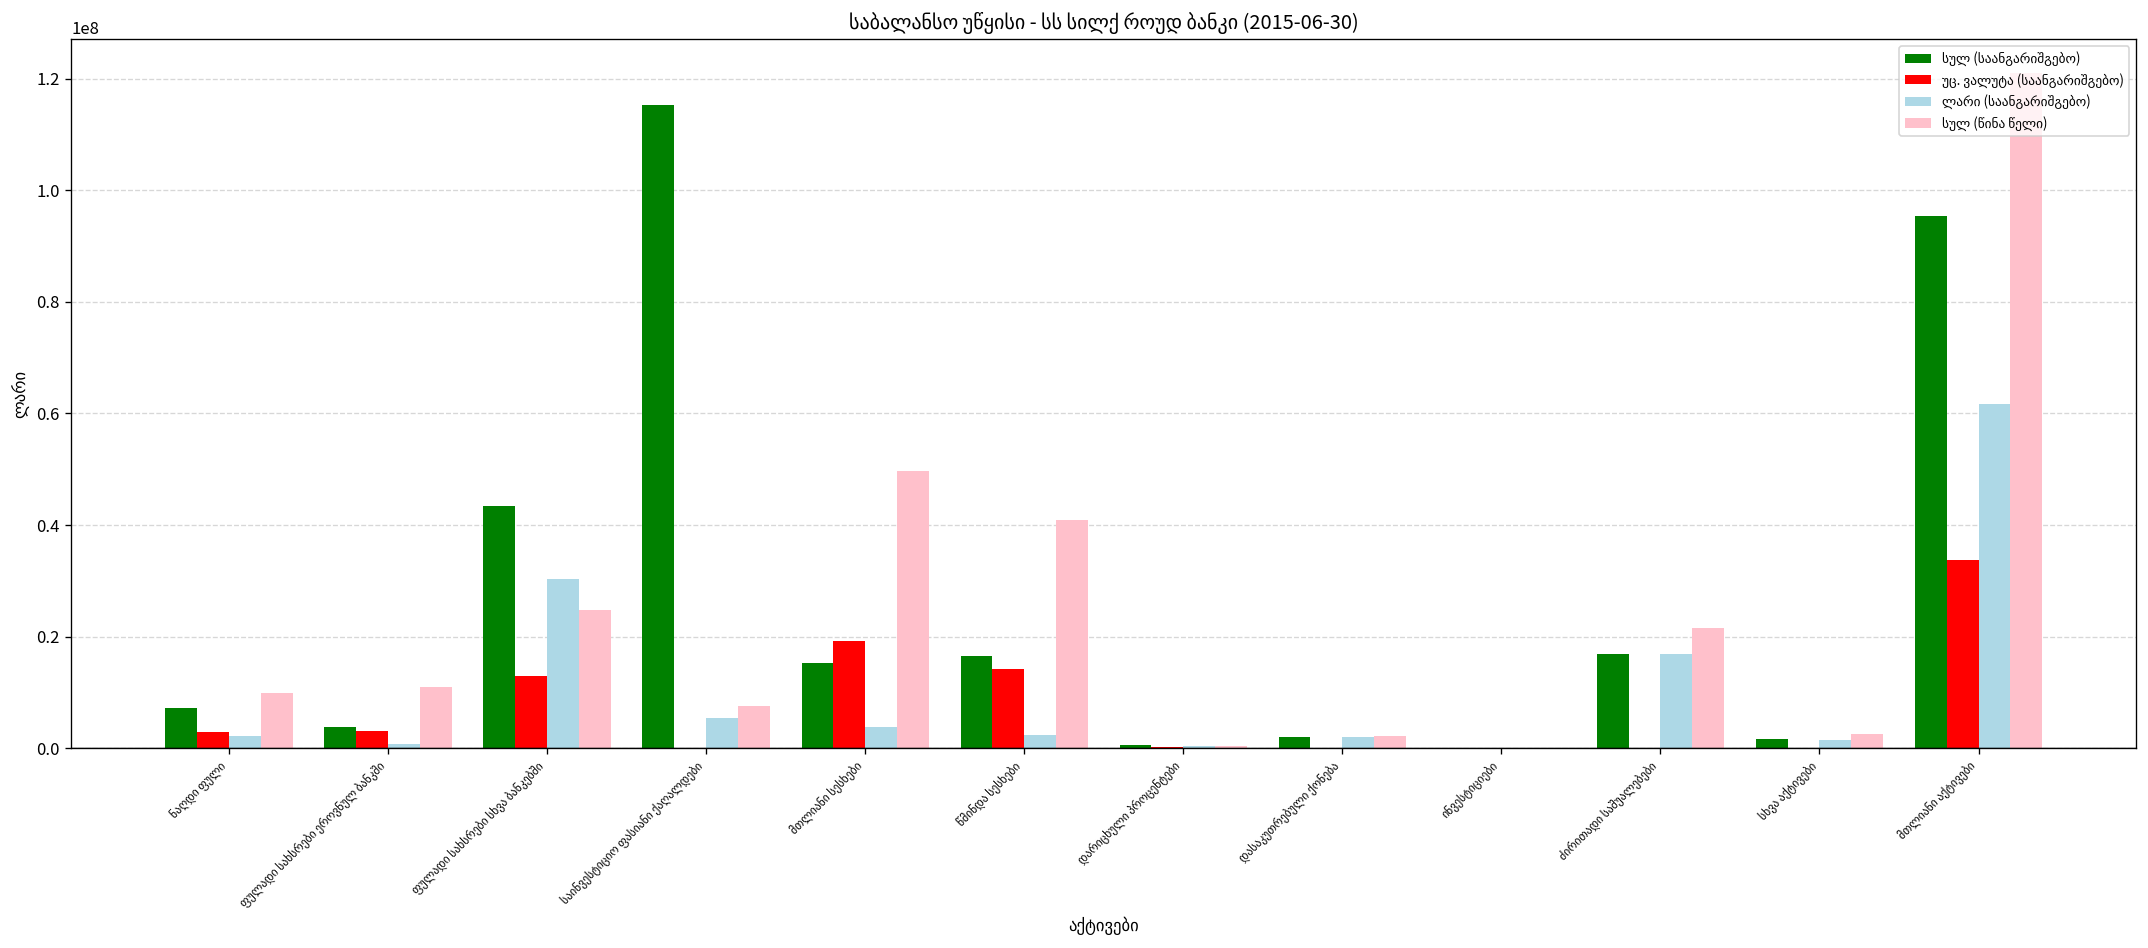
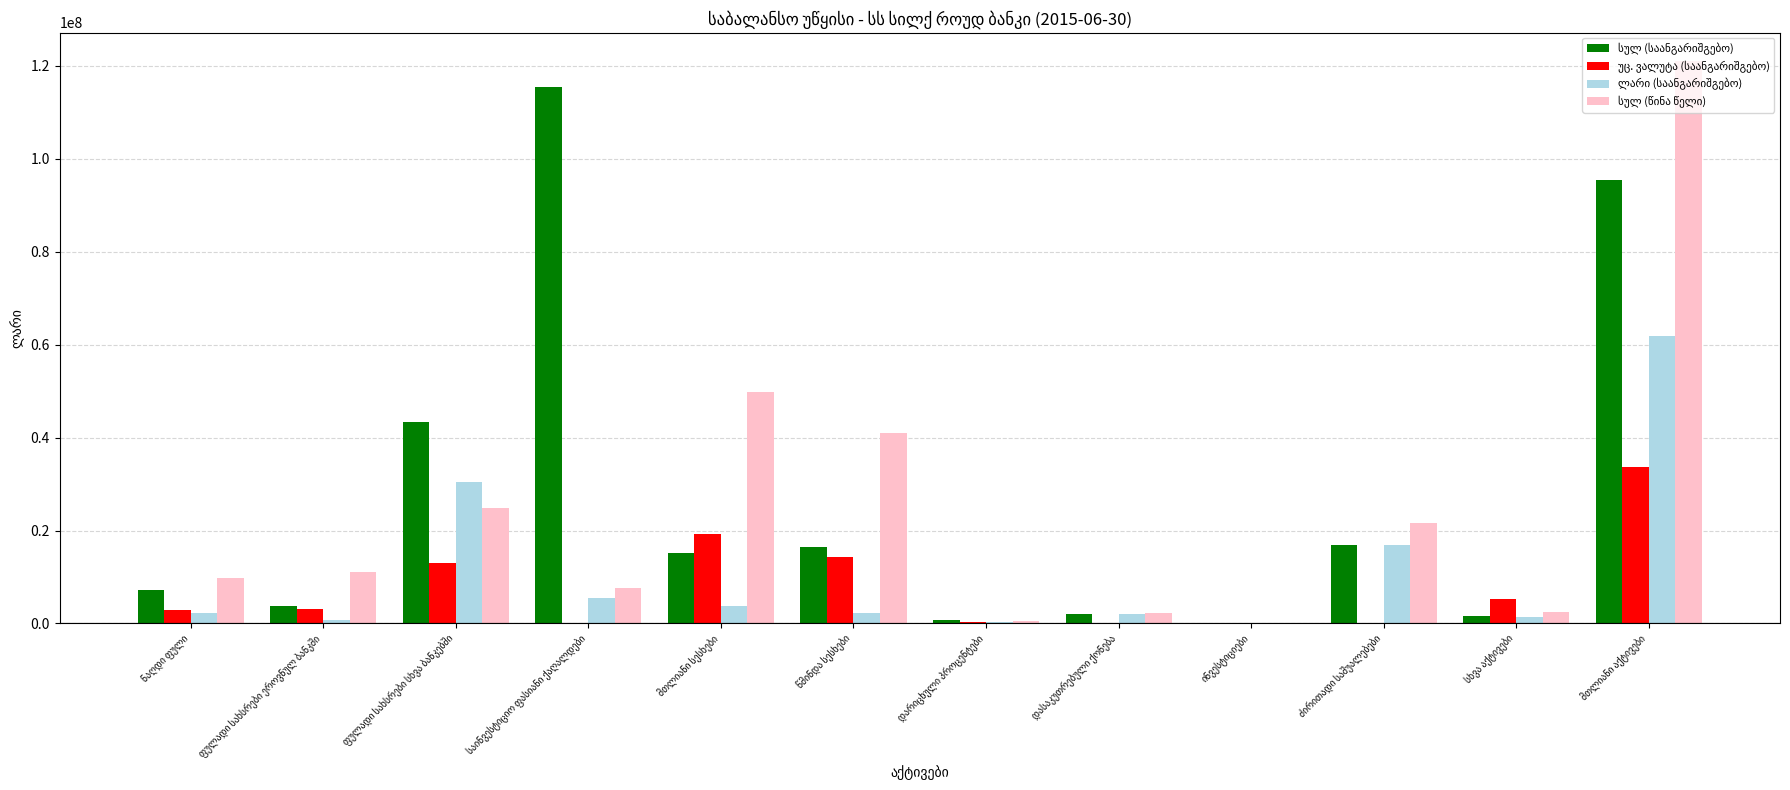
  {
    "სულ (საანგარიშგებო)": {
      "ნაღდი ფული": 7000000,
      "ფულადი სახსრები ეროვნულ ბანკში": 4000000,
      "ფულადი სახსრები სხვა ბანკებში": 43000000,
      "საინვესტიციო ფასიანი ქაღალდები": 115000000,
      "მთლიანი სესხები": 15000000,
      "წმინდა სესხები": 17000000,
      "დარიცხული პროცენტები": 1000000,
      "დასაკუთრებული ქონება": 2000000,
      "ძირითადი საშუალებები": 17000000,
      "სხვა აქტივები": 2000000,
      "მთლიანი აქტივები": 95000000
    },
    "უც. ვალუტა (საანგარიშგებო)": {
      "ნაღდი ფული": 3000000,
      "ფულადი სახსრები ეროვნულ ბანკში": 3000000,
      "ფულადი სახსრები სხვა ბანკებში": 13000000,
      "საინვესტიციო ფასიანი ქაღალდები": 0,
      "მთლიანი სესხები": 19000000,
      "წმინდა სესხები": 14000000,
      "დასაკუთრებული ქონება": 0,
      "ინვესტიციები": 0,
      "ძირითადი საშუალებები": 0,
-     "სხვა აქტივები": 0,
+     "სხვა აქტივები": 5000000,
      "მთლიანი აქტივები": 34000000
    },
    "ლარი (საანგარიშგებო)": {
      "ნაღდი ფული": 2000000,
      "ფულადი სახსრები ეროვნულ ბანკში": 1000000,
      "ფულადი სახსრები სხვა ბანკებში": 30000000,
      "საინვესტიციო ფასიანი ქაღალდები": 5000000,
      "მთლიანი სესხები": 4000000,
      "წმინდა სესხები": 2000000,
      "დასაკუთრებული ქონება": 2000000,
      "ძირითადი საშუალებები": 17000000,
      "სხვა აქტივები": 1000000,
      "მთლიანი აქტივები": 62000000
    },
    "სულ (წინა წელი)": {
      "ნაღდი ფული": 10000000,
      "ფულადი სახსრები ეროვნულ ბანკში": 11000000,
      "ფულადი სახსრები სხვა ბანკებში": 25000000,
      "საინვესტიციო ფასიანი ქაღალდები": 8000000,
      "მთლიანი სესხები": 50000000,
      "წმინდა სესხები": 41000000,
      "დასაკუთრებული ქონება": 2000000,
      "ძირითადი საშუალებები": 22000000,
      "სხვა აქტივები": 3000000
    }
  }
